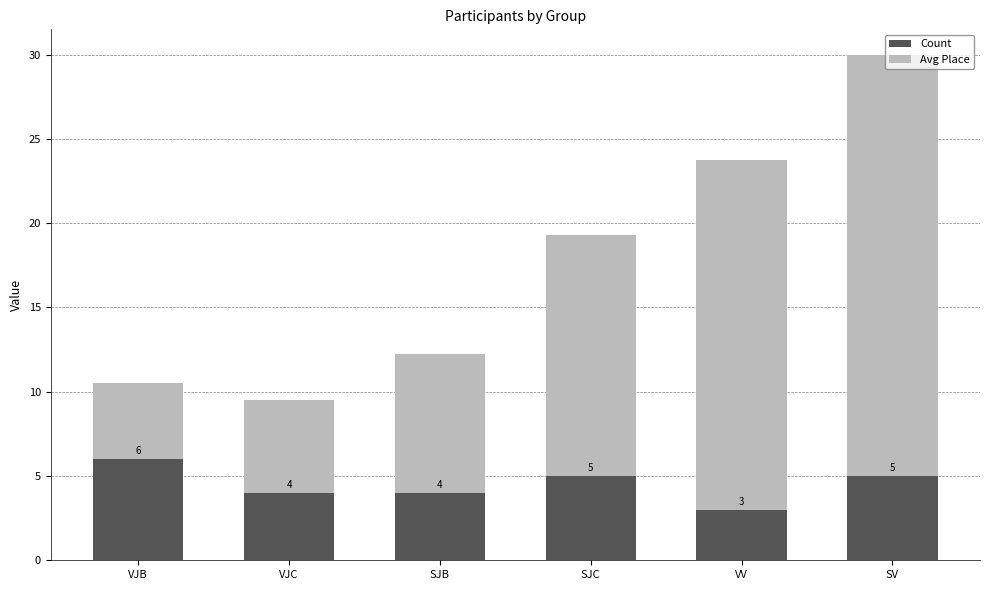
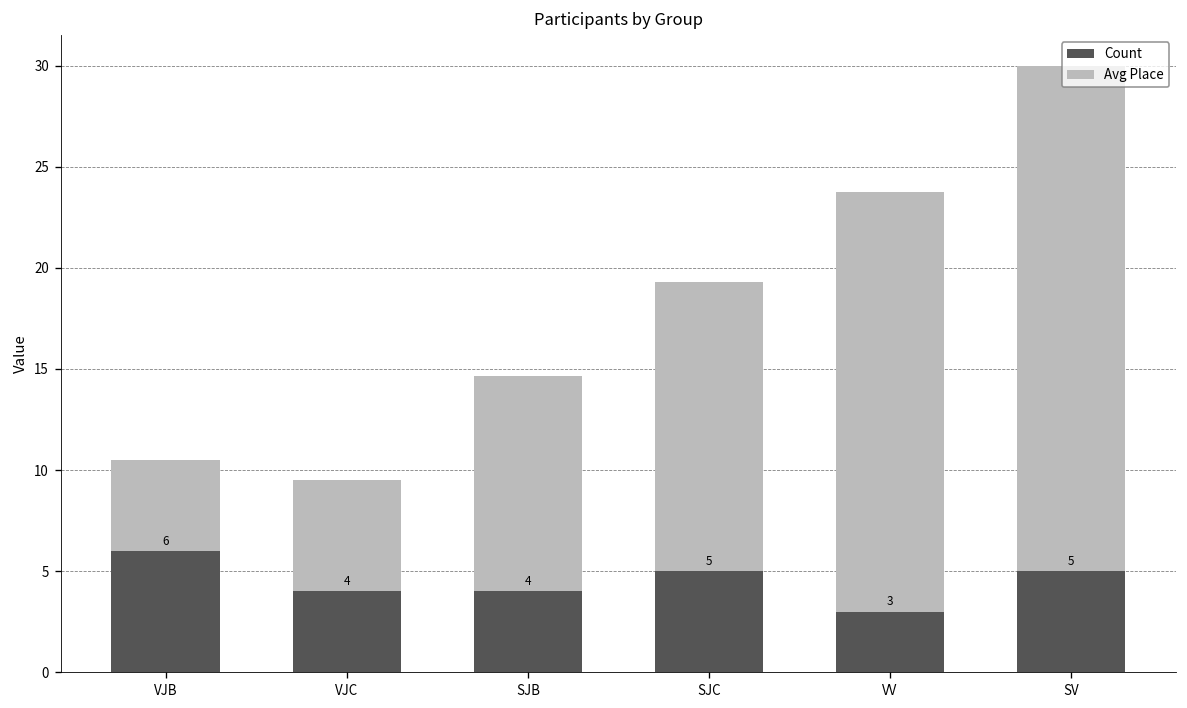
  {
    "Count": {
      "VJB": 6,
      "VJC": 4,
      "SJB": 4,
      "SJC": 5,
      "VV": 3,
      "SV": 5
    },
    "Avg Place": {
-     "SJB": 8.3
+     "SJB": 10.7
    }
  }
